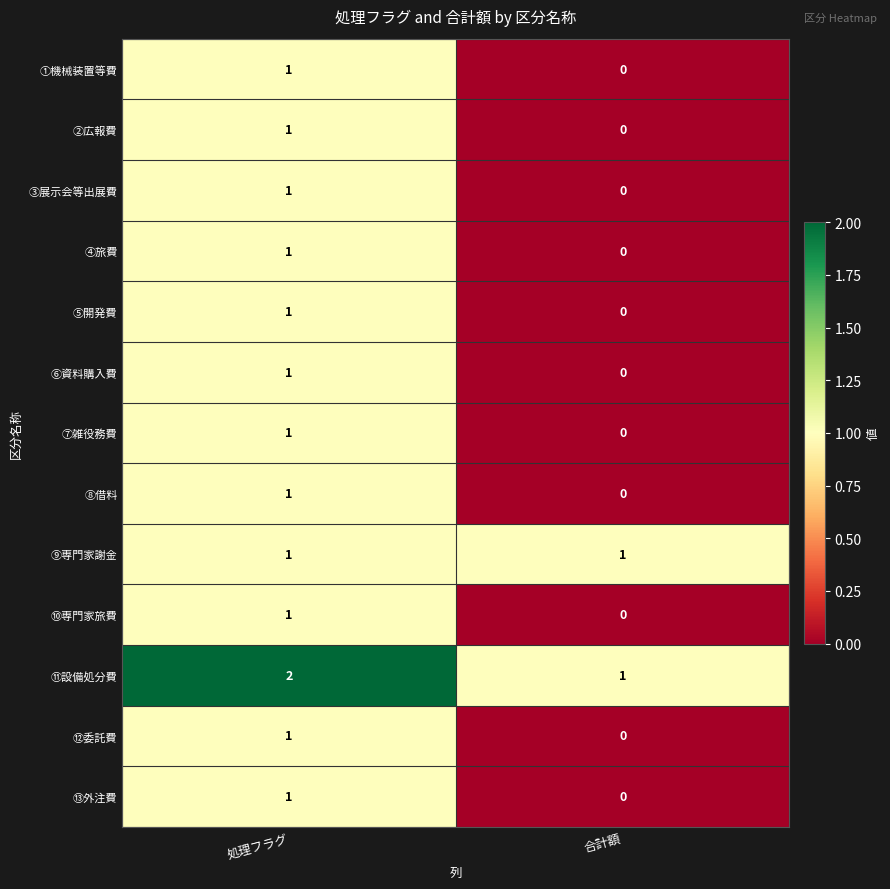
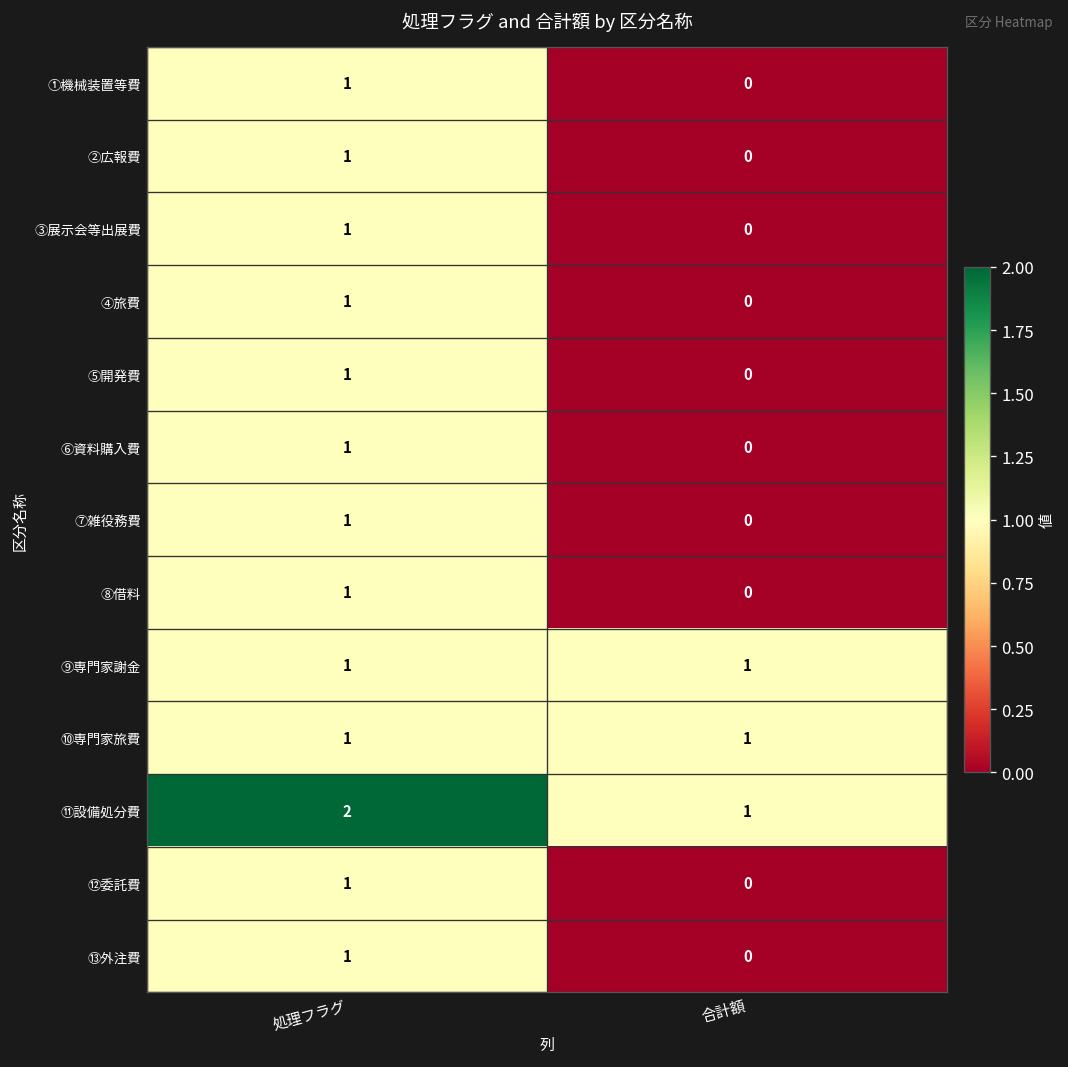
  {
    "①機械装置等費": {
      "処理フラグ": 1,
      "合計額": 0
    },
    "②広報費": {
      "処理フラグ": 1,
      "合計額": 0
    },
    "③展示会等出展費": {
      "処理フラグ": 1,
      "合計額": 0
    },
    "④旅費": {
      "処理フラグ": 1,
      "合計額": 0
    },
    "⑤開発費": {
      "処理フラグ": 1,
      "合計額": 0
    },
    "⑥資料購入費": {
      "処理フラグ": 1,
      "合計額": 0
    },
    "⑦雑役務費": {
      "処理フラグ": 1,
      "合計額": 0
    },
    "⑧借料": {
      "処理フラグ": 1,
      "合計額": 0
    },
    "⑨専門家謝金": {
      "処理フラグ": 1,
      "合計額": 1
    },
    "⑩専門家旅費": {
      "処理フラグ": 1,
-     "合計額": 0
+     "合計額": 1
    },
    "⑪設備処分費": {
      "処理フラグ": 2,
      "合計額": 1
    },
    "⑫委託費": {
      "処理フラグ": 1,
      "合計額": 0
    },
    "⑬外注費": {
      "処理フラグ": 1,
      "合計額": 0
    }
  }
